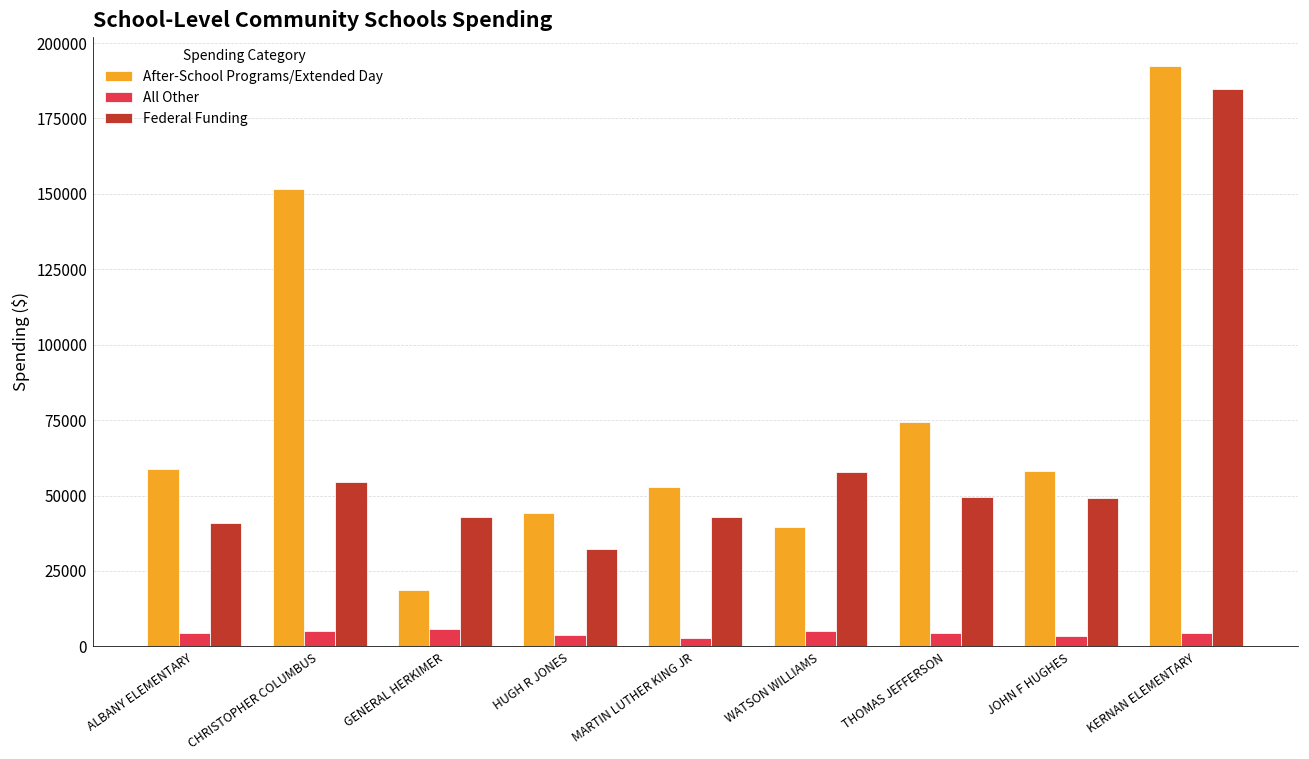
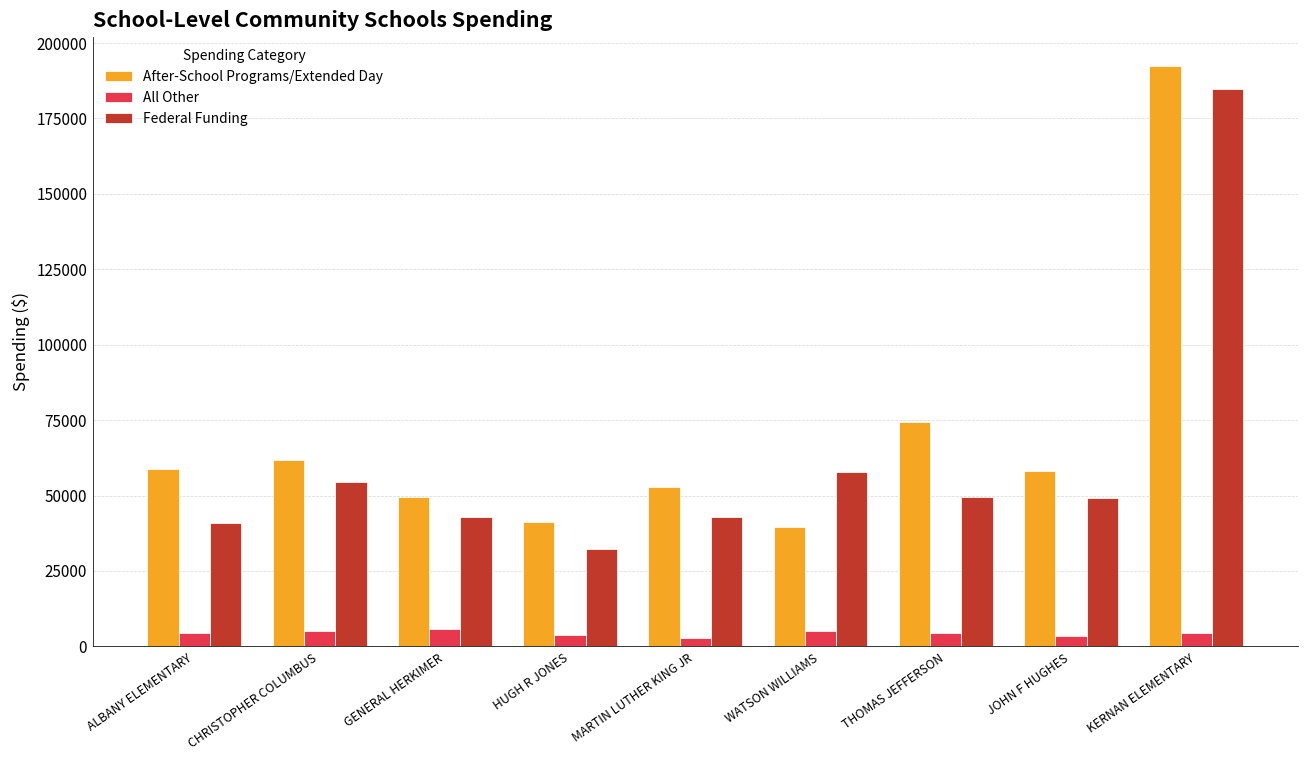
  {
    "After-School Programs/Extended Day": {
      "ALBANY ELEMENTARY": 59000,
-     "CHRISTOPHER COLUMBUS": 152000,
-     "GENERAL HERKIMER": 19000,
-     "HUGH R JONES": 44000,
+     "CHRISTOPHER COLUMBUS": 62000,
+     "GENERAL HERKIMER": 50000,
+     "HUGH R JONES": 41000,
      "MARTIN LUTHER KING JR": 53000,
      "WATSON WILLIAMS": 40000,
      "THOMAS JEFFERSON": 74000,
      "JOHN F HUGHES": 58000,
      "KERNAN ELEMENTARY": 192000
    }
  }
